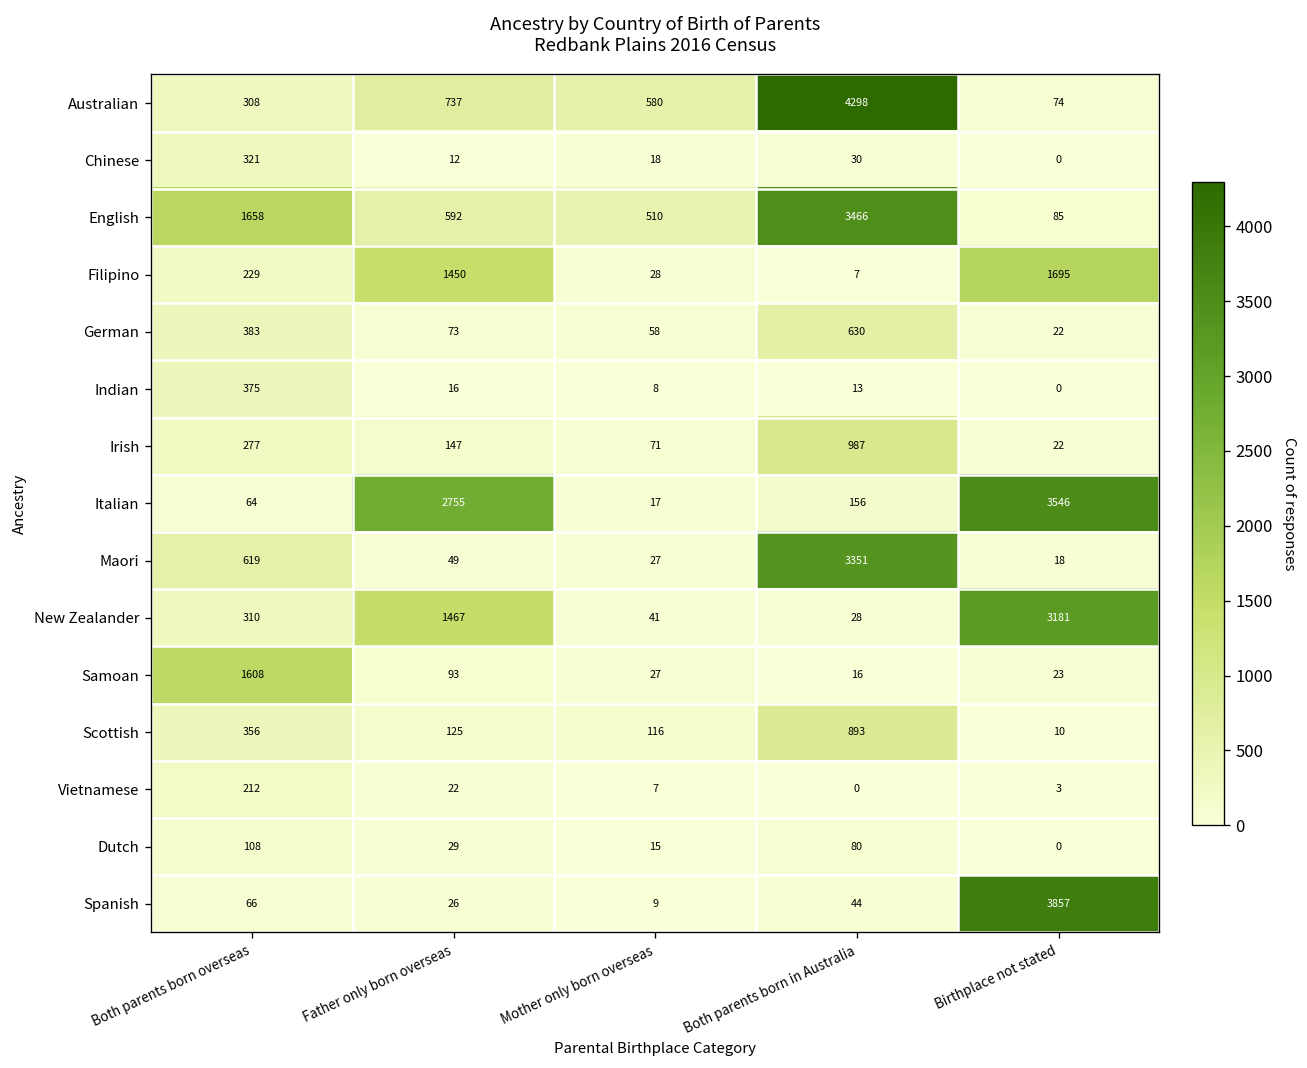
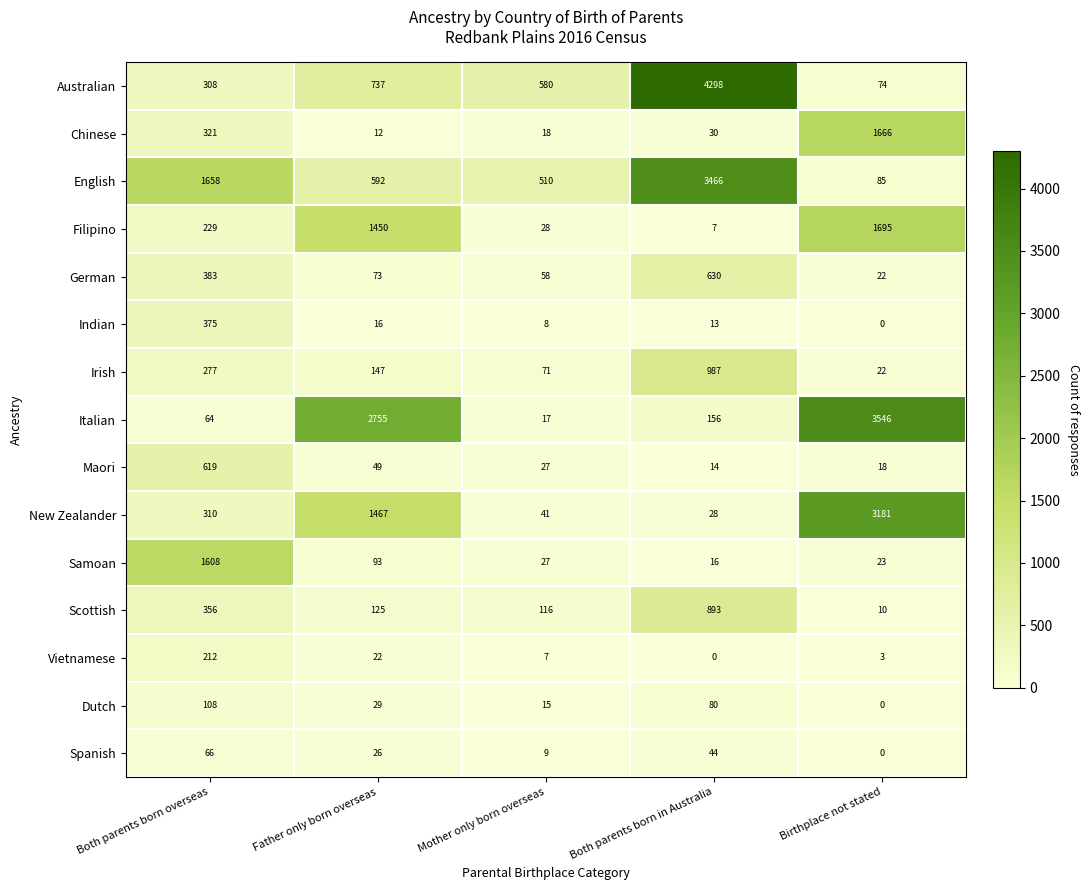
  {
    "Australian": {
      "Both parents born overseas": 308,
      "Father only born overseas": 737,
      "Mother only born overseas": 580,
      "Both parents born in Australia": 4298,
      "Birthplace not stated": 74
    },
    "Chinese": {
      "Both parents born overseas": 321,
      "Father only born overseas": 12,
      "Mother only born overseas": 18,
      "Both parents born in Australia": 30,
-     "Birthplace not stated": 0
+     "Birthplace not stated": 1666
    },
    "English": {
      "Both parents born overseas": 1658,
      "Father only born overseas": 592,
      "Mother only born overseas": 510,
      "Both parents born in Australia": 3466,
      "Birthplace not stated": 85
    },
    "Filipino": {
      "Both parents born overseas": 229,
      "Father only born overseas": 1450,
      "Mother only born overseas": 28,
      "Both parents born in Australia": 7,
      "Birthplace not stated": 1695
    },
    "German": {
      "Both parents born overseas": 383,
      "Father only born overseas": 73,
      "Mother only born overseas": 58,
      "Both parents born in Australia": 630,
      "Birthplace not stated": 22
    },
    "Indian": {
      "Both parents born overseas": 375,
      "Father only born overseas": 16,
      "Mother only born overseas": 8,
      "Both parents born in Australia": 13,
      "Birthplace not stated": 0
    },
    "Irish": {
      "Both parents born overseas": 277,
      "Father only born overseas": 147,
      "Mother only born overseas": 71,
      "Both parents born in Australia": 987,
      "Birthplace not stated": 22
    },
    "Italian": {
      "Both parents born overseas": 64,
      "Father only born overseas": 2755,
      "Mother only born overseas": 17,
      "Both parents born in Australia": 156,
      "Birthplace not stated": 3546
    },
    "Maori": {
      "Both parents born overseas": 619,
      "Father only born overseas": 49,
      "Mother only born overseas": 27,
-     "Both parents born in Australia": 3351,
+     "Both parents born in Australia": 14,
      "Birthplace not stated": 18
    },
    "New Zealander": {
      "Both parents born overseas": 310,
      "Father only born overseas": 1467,
      "Mother only born overseas": 41,
      "Both parents born in Australia": 28,
      "Birthplace not stated": 3181
    },
    "Samoan": {
      "Both parents born overseas": 1608,
      "Father only born overseas": 93,
      "Mother only born overseas": 27,
      "Both parents born in Australia": 16,
      "Birthplace not stated": 23
    },
    "Scottish": {
      "Both parents born overseas": 356,
      "Father only born overseas": 125,
      "Mother only born overseas": 116,
      "Both parents born in Australia": 893,
      "Birthplace not stated": 10
    },
    "Vietnamese": {
      "Both parents born overseas": 212,
      "Father only born overseas": 22,
      "Mother only born overseas": 7,
      "Both parents born in Australia": 0,
      "Birthplace not stated": 3
    },
    "Dutch": {
      "Both parents born overseas": 108,
      "Father only born overseas": 29,
      "Mother only born overseas": 15,
      "Both parents born in Australia": 80,
      "Birthplace not stated": 0
    },
    "Spanish": {
      "Both parents born overseas": 66,
      "Father only born overseas": 26,
      "Mother only born overseas": 9,
      "Both parents born in Australia": 44,
-     "Birthplace not stated": 3857
+     "Birthplace not stated": 0
    }
  }
